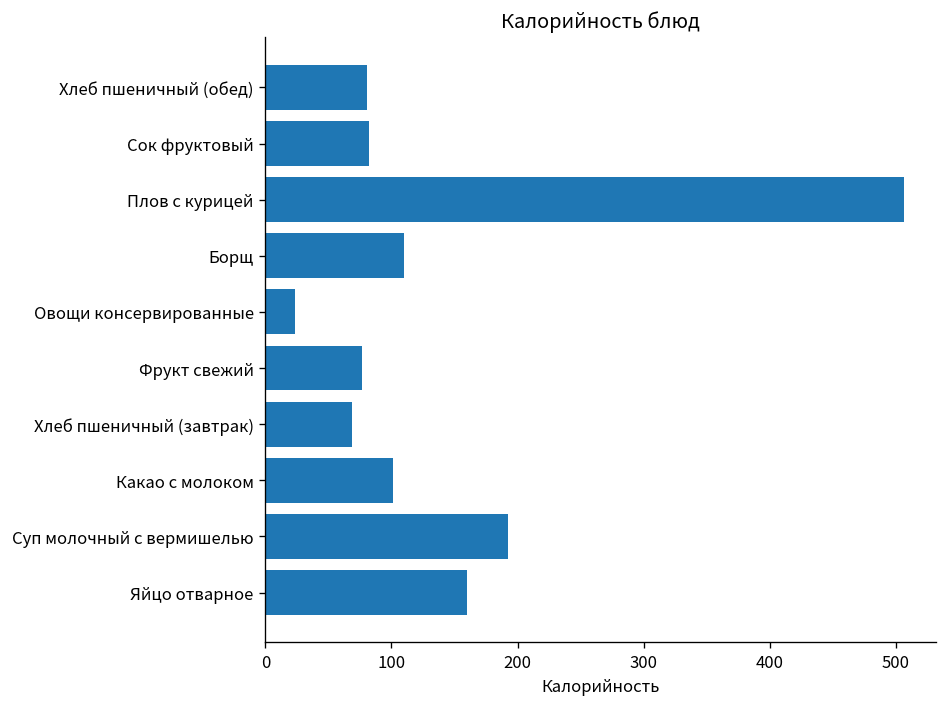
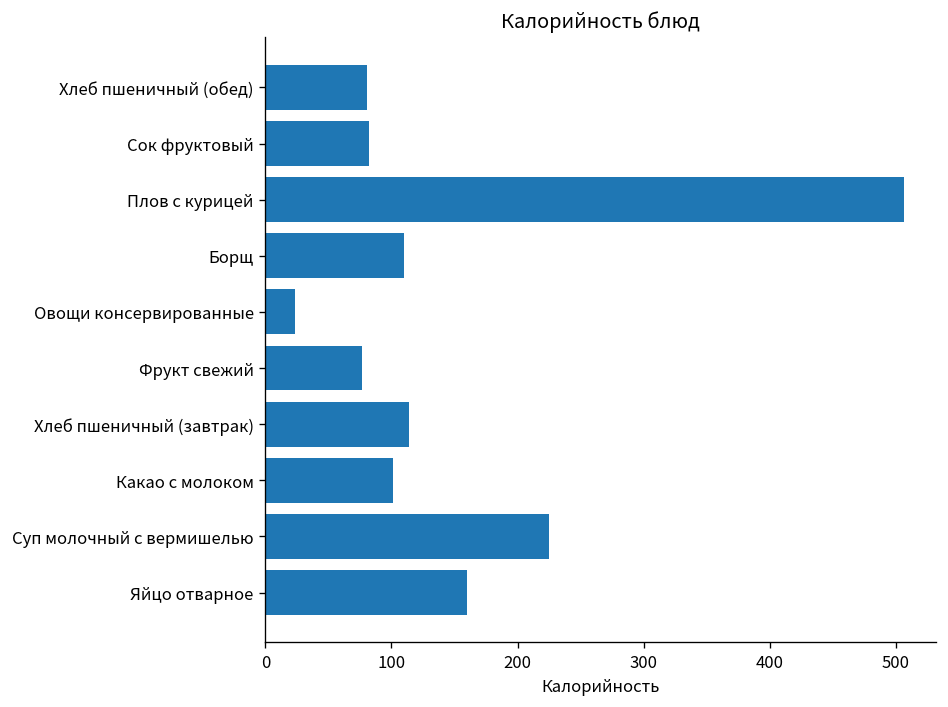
  {
    "Хлеб пшеничный (обед)": 81,
    "Сок фруктовый": 82,
    "Плов с курицей": 506,
    "Борщ": 110,
    "Овощи консервированные": 23,
    "Фрукт свежий": 77,
-   "Хлеб пшеничный (завтрак)": 69,
+   "Хлеб пшеничный (завтрак)": 114,
    "Какао с молоком": 101,
-   "Суп молочный с вермишелью": 193,
+   "Суп молочный с вермишелью": 225,
    "Яйцо отварное": 160
  }
